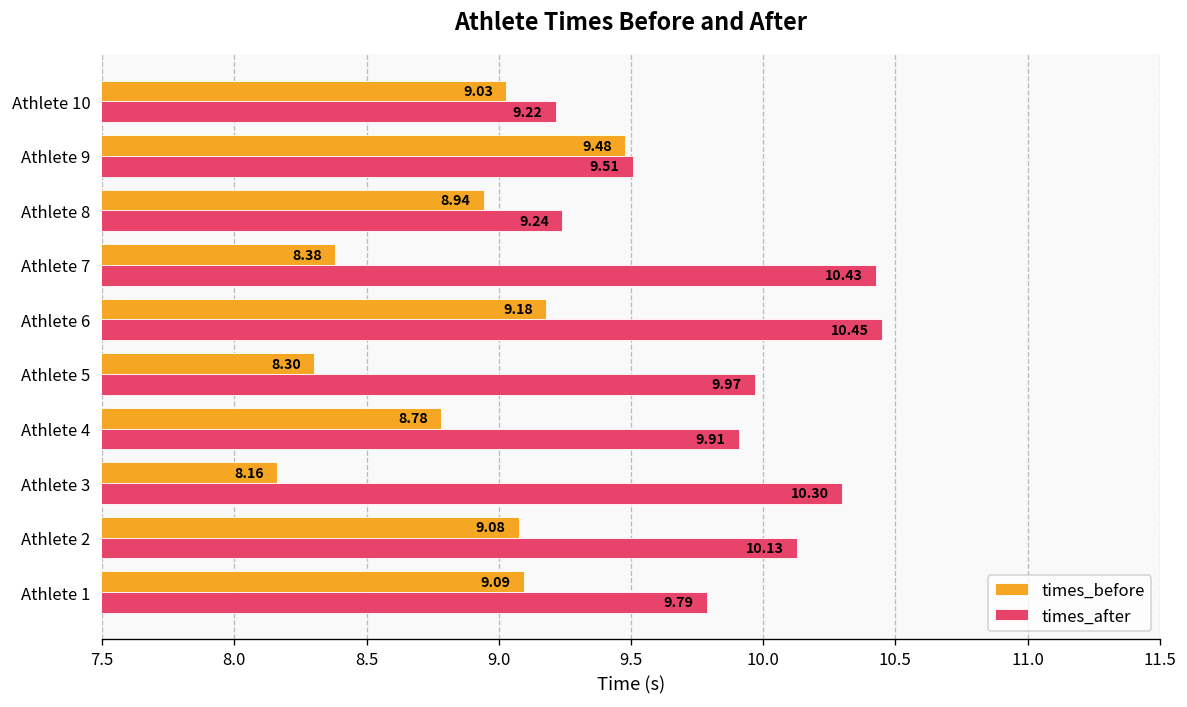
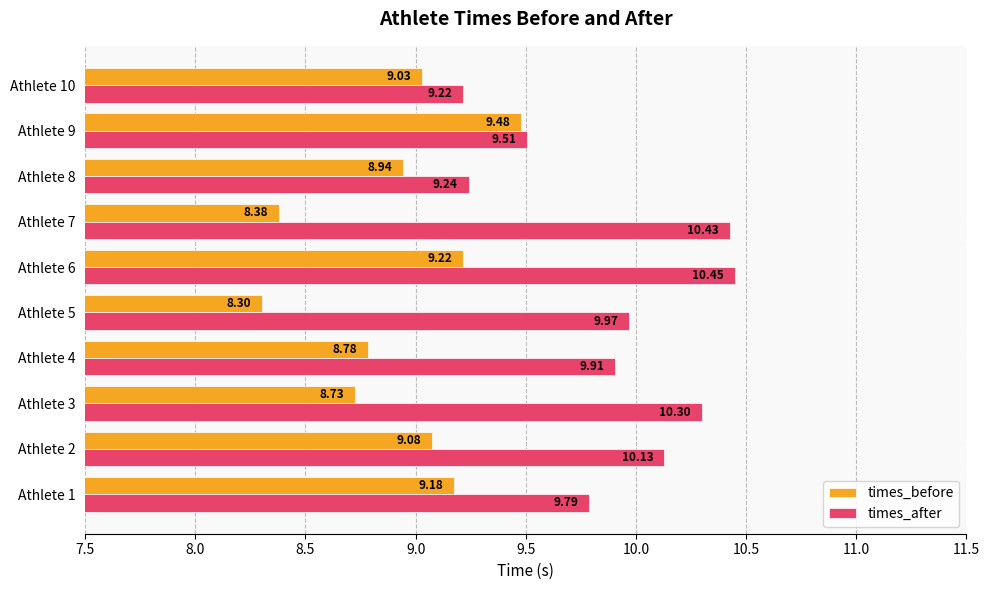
  {
    "times_before": {
      "Athlete 10": 9.03,
      "Athlete 9": 9.48,
      "Athlete 8": 8.94,
      "Athlete 7": 8.38,
-     "Athlete 6": 9.18,
+     "Athlete 6": 9.22,
      "Athlete 5": 8.30,
      "Athlete 4": 8.78,
-     "Athlete 3": 8.16,
+     "Athlete 3": 8.73,
      "Athlete 2": 9.08,
-     "Athlete 1": 9.09
+     "Athlete 1": 9.18
    },
    "times_after": {
      "Athlete 10": 9.22,
      "Athlete 9": 9.51,
      "Athlete 8": 9.24,
      "Athlete 7": 10.43,
      "Athlete 6": 10.45,
      "Athlete 5": 9.97,
      "Athlete 4": 9.91,
      "Athlete 3": 10.30,
      "Athlete 2": 10.13,
      "Athlete 1": 9.79
    }
  }
